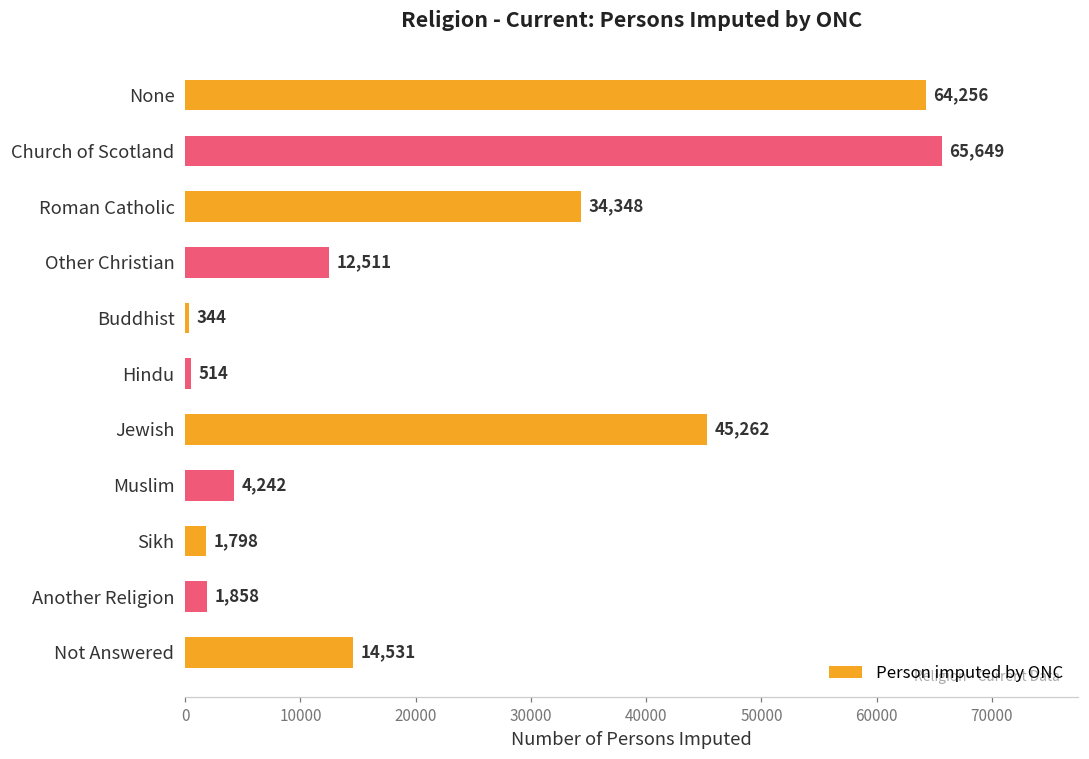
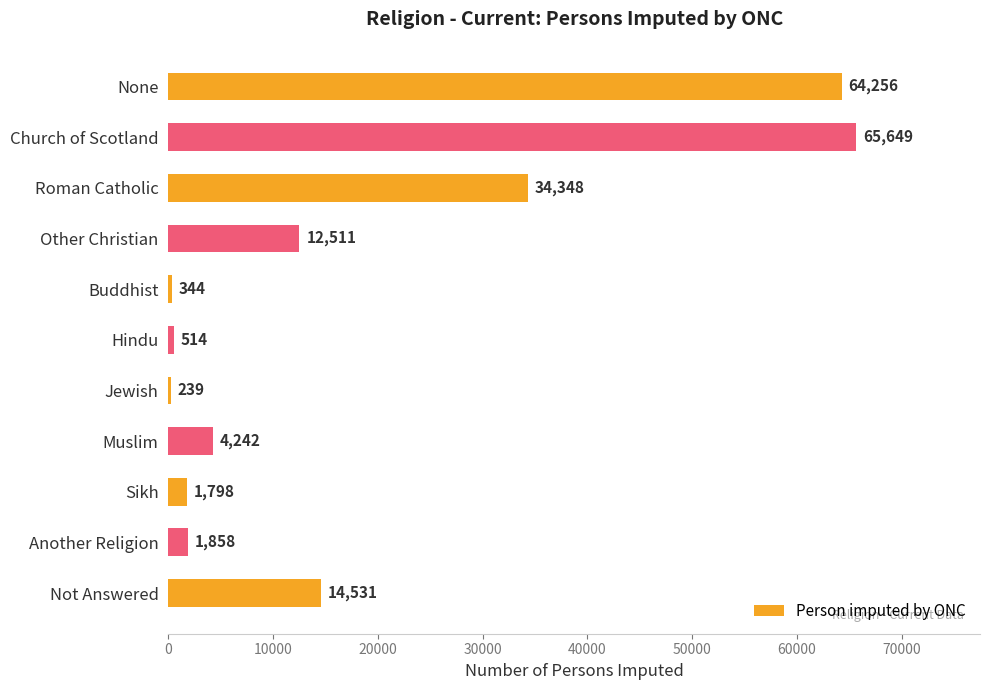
  {
    "None": "64,256",
    "Church of Scotland": "65,649",
    "Roman Catholic": "34,348",
    "Other Christian": "12,511",
    "Buddhist": "344",
    "Hindu": "514",
-   "Jewish": "45,262",
+   "Jewish": "239",
    "Muslim": "4,242",
    "Sikh": "1,798",
    "Another Religion": "1,858",
    "Not Answered": "14,531"
  }
